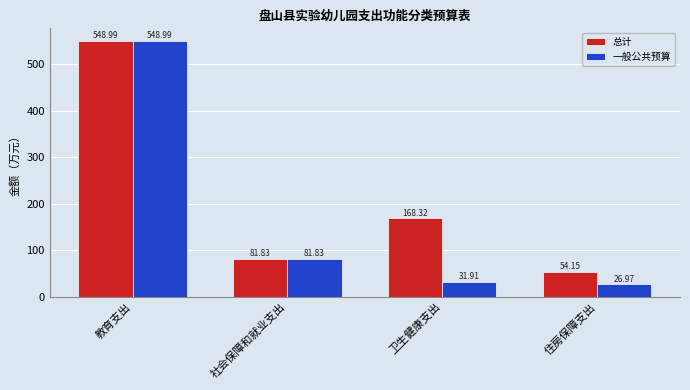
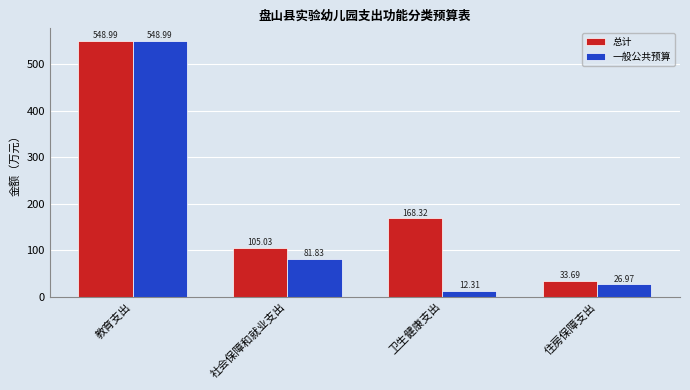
  {
    "总计": {
      "教育支出": 548.99,
-     "社会保障和就业支出": 81.83,
+     "社会保障和就业支出": 105.03,
      "卫生健康支出": 168.32,
-     "住房保障支出": 54.15
+     "住房保障支出": 33.69
    },
    "一般公共预算": {
      "教育支出": 548.99,
      "社会保障和就业支出": 81.83,
-     "卫生健康支出": 31.91,
+     "卫生健康支出": 12.31,
      "住房保障支出": 26.97
    }
  }
